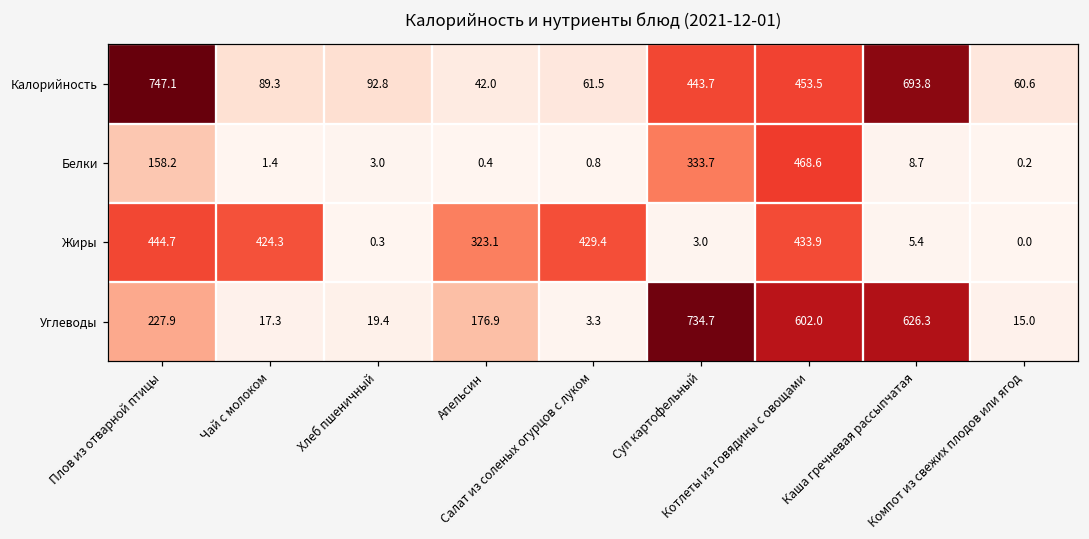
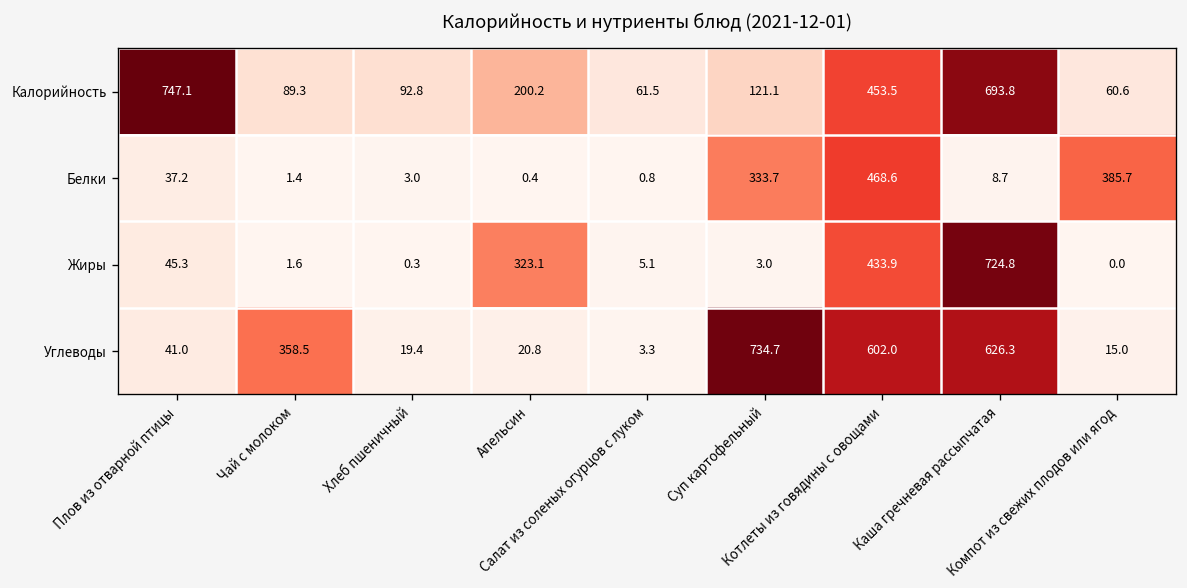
  {
    "Калорийность": {
      "Плов из отварной птицы": 747.1,
      "Чай с молоком": 89.3,
      "Хлеб пшеничный": 92.8,
-     "Апельсин": 42.0,
+     "Апельсин": 200.2,
      "Салат из соленых огурцов с луком": 61.5,
-     "Суп картофельный": 443.7,
+     "Суп картофельный": 121.1,
      "Котлеты из говядины с овощами": 453.5,
      "Каша гречневая рассыпчатая": 693.8,
      "Компот из свежих плодов или ягод": 60.6
    },
    "Белки": {
-     "Плов из отварной птицы": 158.2,
+     "Плов из отварной птицы": 37.2,
      "Чай с молоком": 1.4,
      "Хлеб пшеничный": 3.0,
      "Апельсин": 0.4,
      "Салат из соленых огурцов с луком": 0.8,
      "Суп картофельный": 333.7,
      "Котлеты из говядины с овощами": 468.6,
      "Каша гречневая рассыпчатая": 8.7,
-     "Компот из свежих плодов или ягод": 0.2
+     "Компот из свежих плодов или ягод": 385.7
    },
    "Жиры": {
-     "Плов из отварной птицы": 444.7,
-     "Чай с молоком": 424.3,
+     "Плов из отварной птицы": 45.3,
+     "Чай с молоком": 1.6,
      "Хлеб пшеничный": 0.3,
      "Апельсин": 323.1,
-     "Салат из соленых огурцов с луком": 429.4,
+     "Салат из соленых огурцов с луком": 5.1,
      "Суп картофельный": 3.0,
      "Котлеты из говядины с овощами": 433.9,
-     "Каша гречневая рассыпчатая": 5.4,
+     "Каша гречневая рассыпчатая": 724.8,
      "Компот из свежих плодов или ягод": 0.0
    },
    "Углеводы": {
-     "Плов из отварной птицы": 227.9,
-     "Чай с молоком": 17.3,
+     "Плов из отварной птицы": 41.0,
+     "Чай с молоком": 358.5,
      "Хлеб пшеничный": 19.4,
-     "Апельсин": 176.9,
+     "Апельсин": 20.8,
      "Салат из соленых огурцов с луком": 3.3,
      "Суп картофельный": 734.7,
      "Котлеты из говядины с овощами": 602.0,
      "Каша гречневая рассыпчатая": 626.3,
      "Компот из свежих плодов или ягод": 15.0
    }
  }
